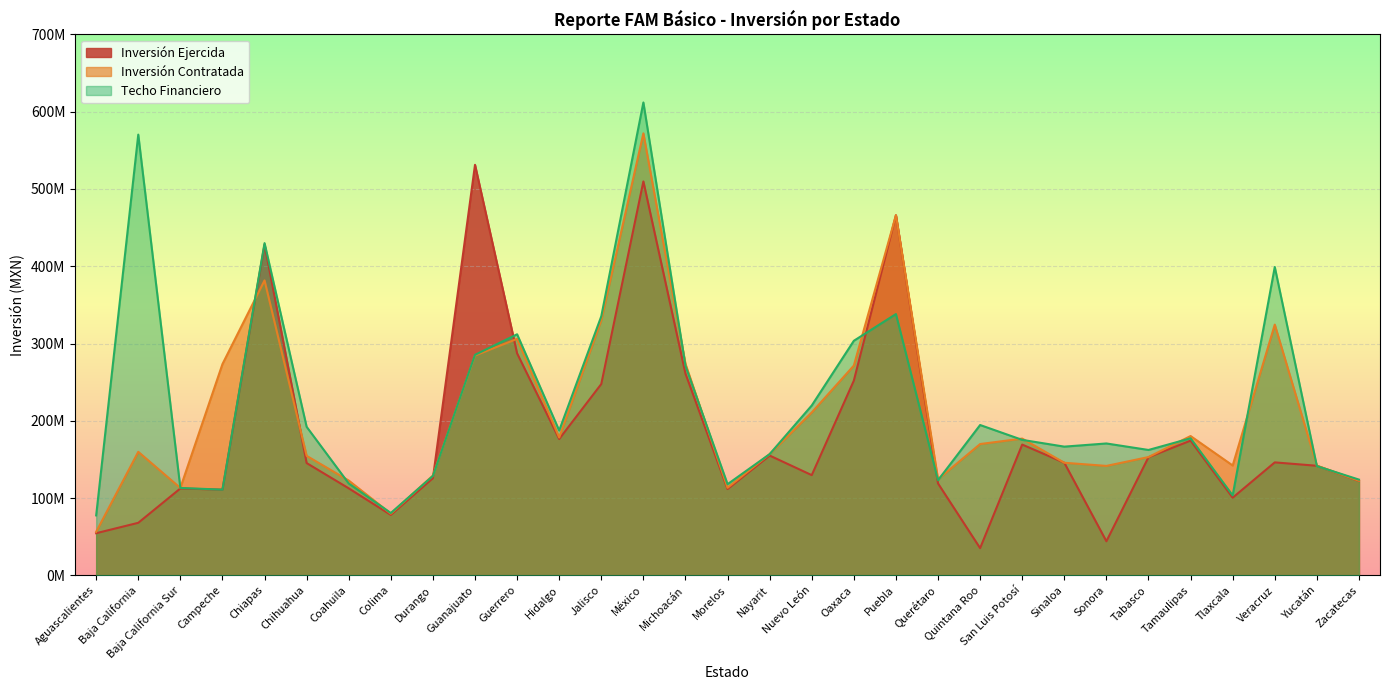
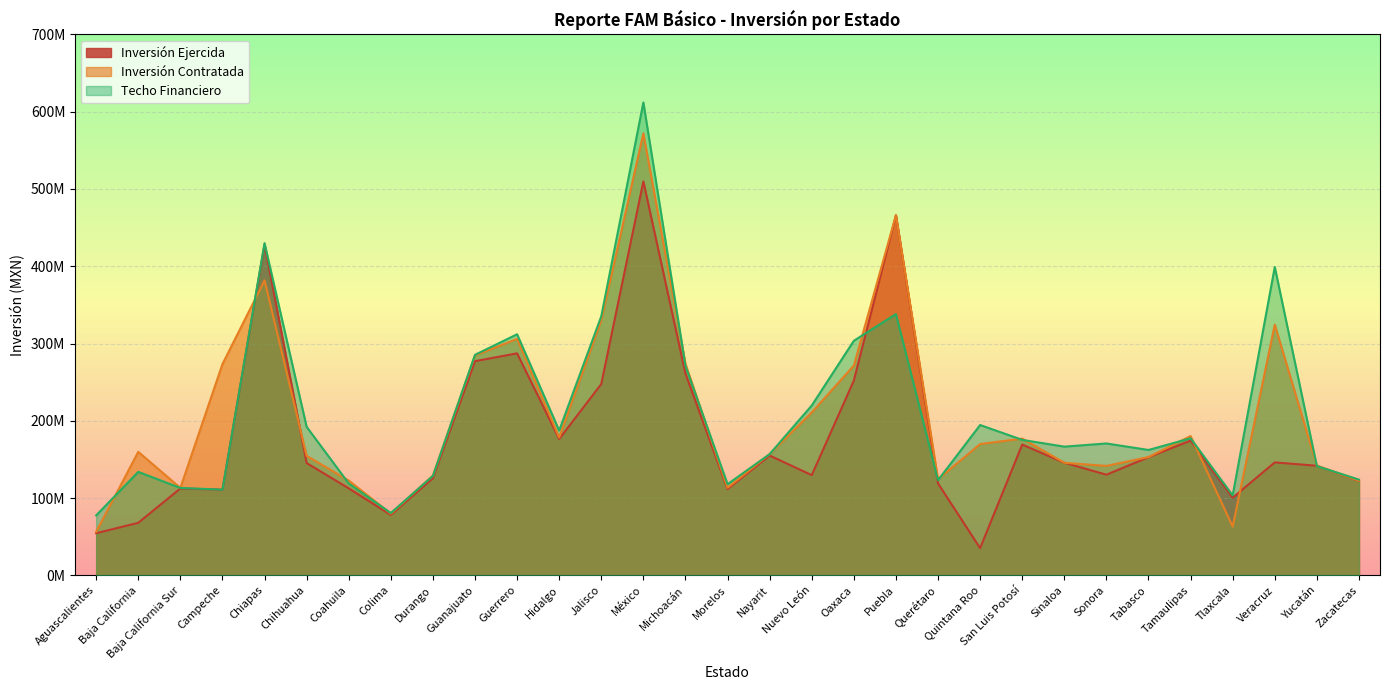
  {
    "Inversión Ejercida": {
      "Baja California": 70000000,
      "Chihuahua": 150000000,
      "Coahuila": 110000000,
-     "Guanajuato": 530000000,
+     "Guanajuato": 280000000,
      "Guerrero": 290000000,
      "Jalisco": 250000000,
      "México": 510000000,
      "Michoacán": 260000000,
      "Nuevo León": 130000000,
      "Oaxaca": 250000000,
      "Querétaro": 120000000,
      "Quintana Roo": 40000000,
      "San Luis Potosí": 170000000,
-     "Sonora": 40000000,
+     "Sonora": 130000000,
      "Veracruz": 150000000
    },
    "Inversión Contratada": {
      "Baja California": 160000000,
      "Campeche": 270000000,
      "Chiapas": 380000000,
      "Chihuahua": 150000000,
      "Coahuila": 120000000,
      "Guerrero": 310000000,
      "Jalisco": 330000000,
      "México": 570000000,
      "Nuevo León": 210000000,
      "Oaxaca": 270000000,
      "Quintana Roo": 170000000,
      "Sonora": 140000000,
-     "Tlaxcala": 140000000,
+     "Tlaxcala": 60000000,
      "Veracruz": 320000000
    },
    "Techo Financiero": {
      "Aguascalientes": 80000000,
-     "Baja California": 570000000,
+     "Baja California": 130000000,
      "Chihuahua": 190000000,
      "Coahuila": 120000000,
      "Guerrero": 310000000,
      "Hidalgo": 190000000,
      "Jalisco": 340000000,
      "México": 610000000,
      "Morelos": 120000000,
      "Nuevo León": 220000000,
      "Oaxaca": 300000000,
      "Puebla": 340000000,
      "Quintana Roo": 190000000,
      "Sinaloa": 170000000,
      "Sonora": 170000000,
      "Tabasco": 160000000,
      "Veracruz": 400000000
    }
  }
